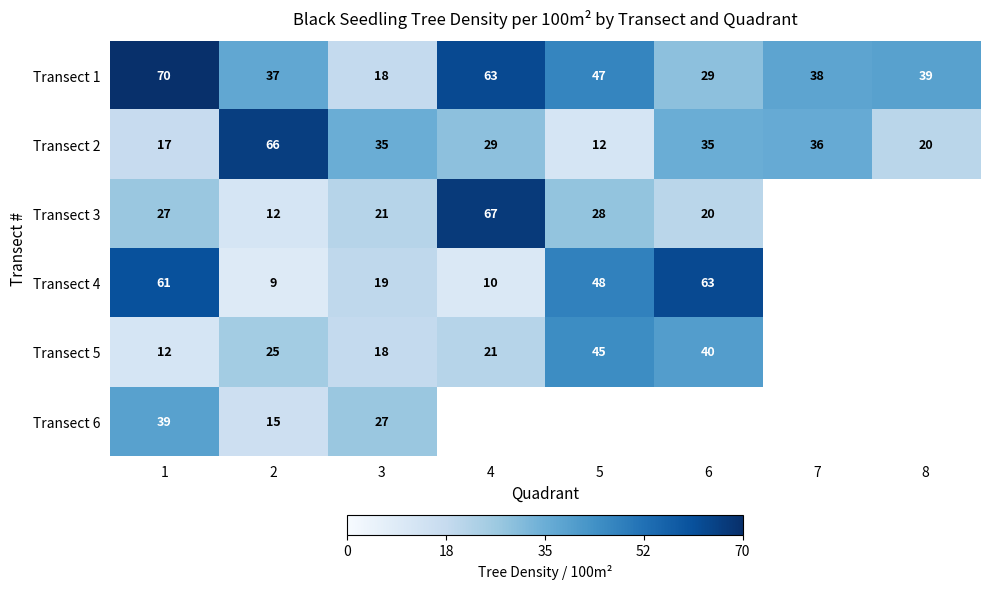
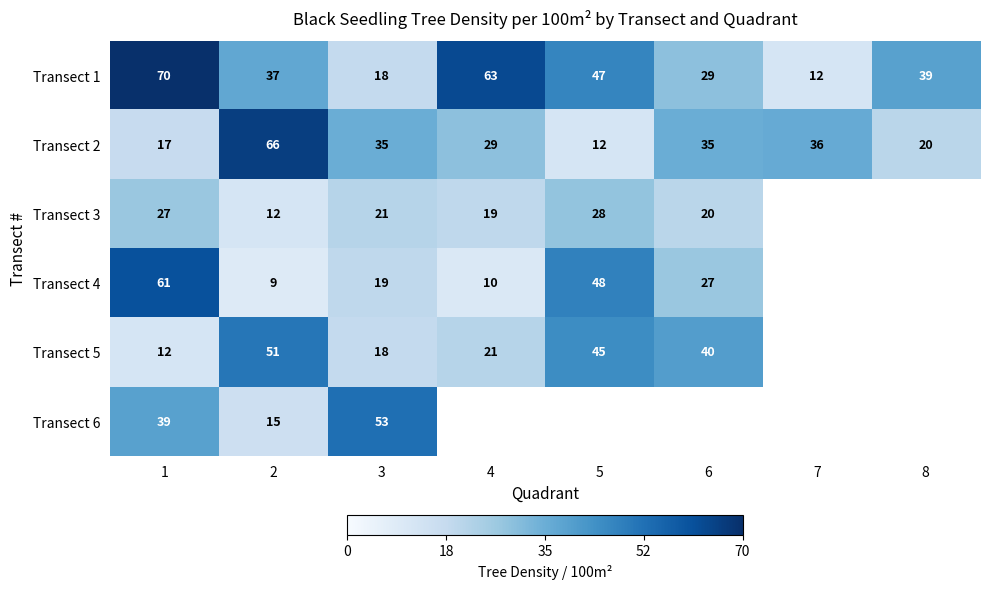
  {
    "Transect 1": {
      "1": 70,
      "2": 37,
      "3": 18,
      "4": 63,
      "5": 47,
      "6": 29,
-     "7": 38,
+     "7": 12,
      "8": 39
    },
    "Transect 2": {
      "1": 17,
      "2": 66,
      "3": 35,
      "4": 29,
      "5": 12,
      "6": 35,
      "7": 36,
      "8": 20
    },
    "Transect 3": {
      "1": 27,
      "2": 12,
      "3": 21,
-     "4": 67,
+     "4": 19,
      "5": 28,
      "6": 20
    },
    "Transect 4": {
      "1": 61,
      "2": 9,
      "3": 19,
      "4": 10,
      "5": 48,
-     "6": 63
+     "6": 27
    },
    "Transect 5": {
      "1": 12,
-     "2": 25,
+     "2": 51,
      "3": 18,
      "4": 21,
      "5": 45,
      "6": 40
    },
    "Transect 6": {
      "1": 39,
      "2": 15,
-     "3": 27
+     "3": 53
    }
  }
